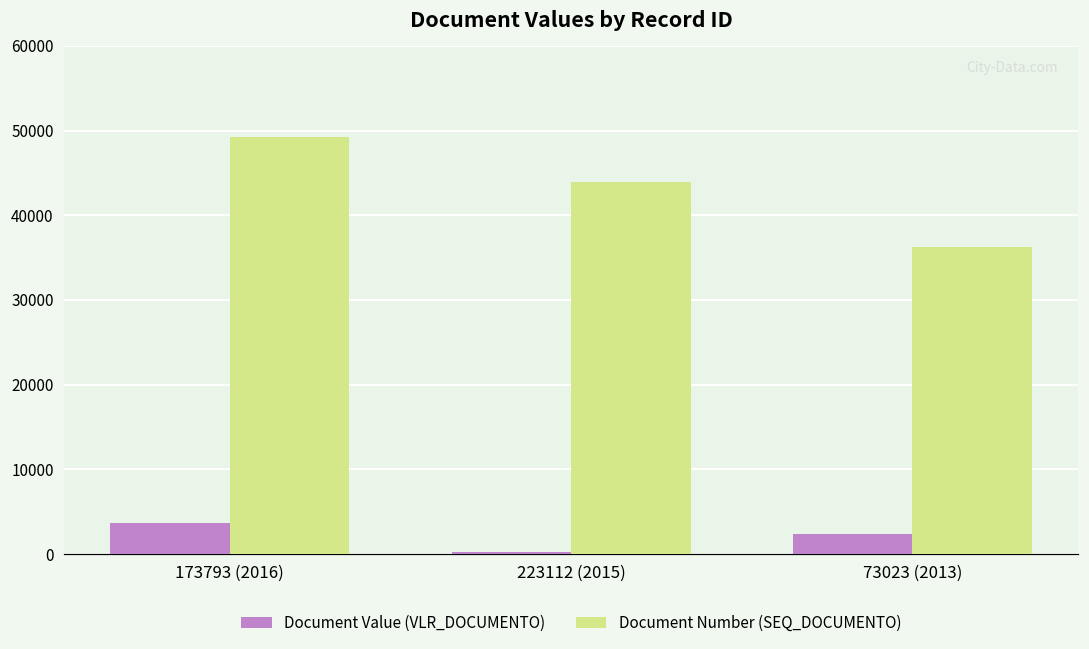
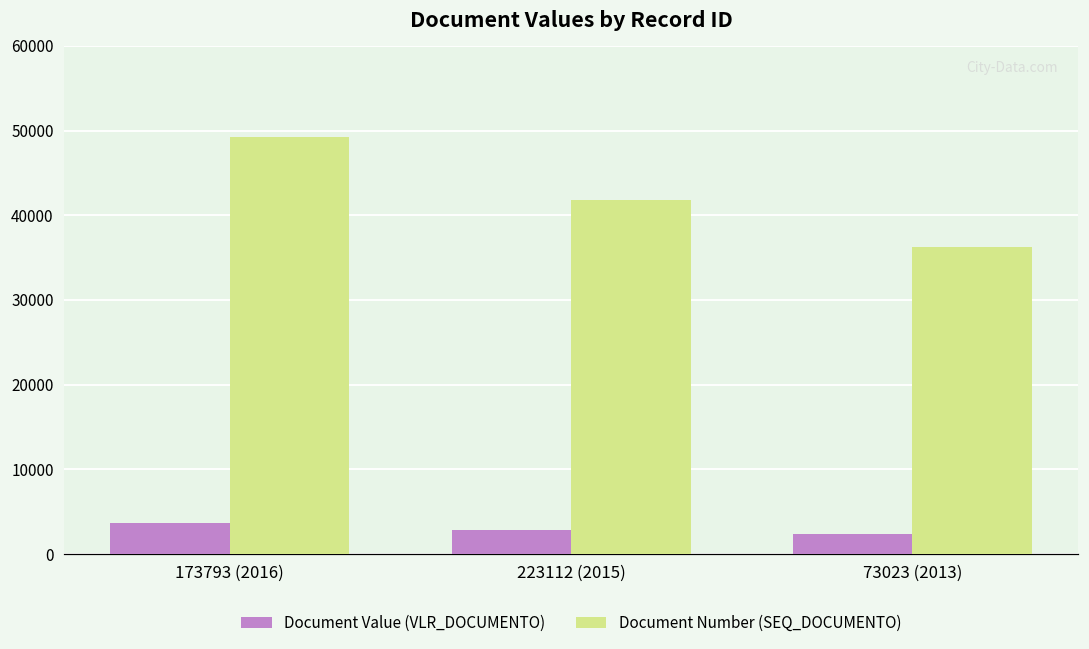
  {
    "Document Value (VLR_DOCUMENTO)": {
      "173793 (2016)": 4000,
-     "223112 (2015)": 0,
+     "223112 (2015)": 3000,
      "73023 (2013)": 2000
    },
    "Document Number (SEQ_DOCUMENTO)": {
      "173793 (2016)": 49000,
-     "223112 (2015)": 44000,
+     "223112 (2015)": 42000,
      "73023 (2013)": 36000
    }
  }
